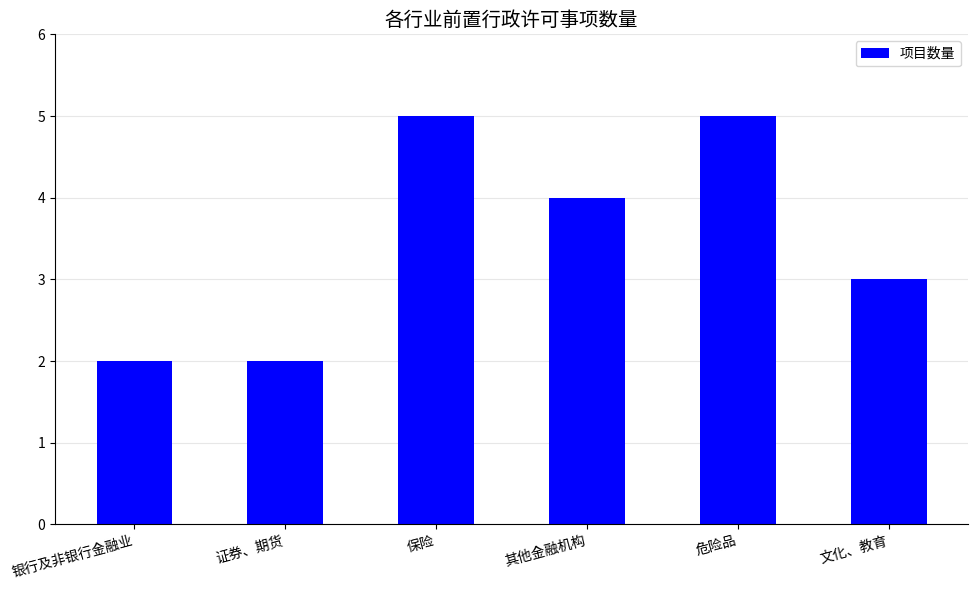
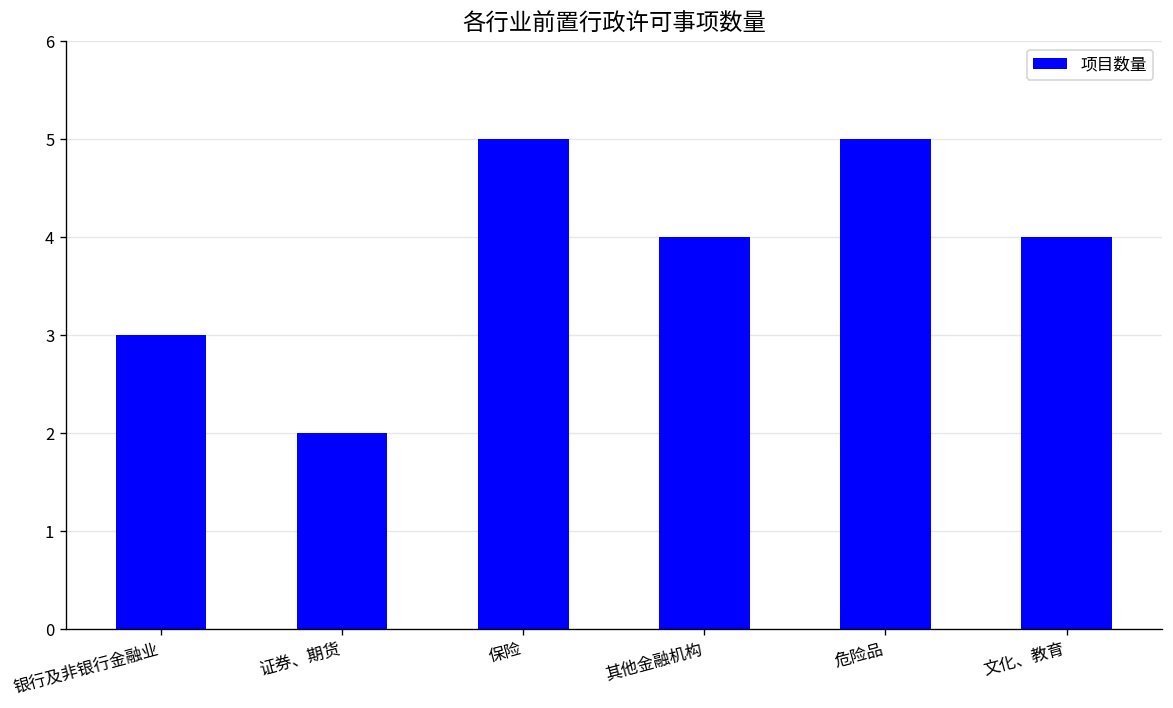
  {
-   "银行及非银行金融业": 2,
+   "银行及非银行金融业": 3,
    "证券、期货": 2,
    "保险": 5,
    "其他金融机构": 4,
    "危险品": 5,
-   "文化、教育": 3
+   "文化、教育": 4
  }
